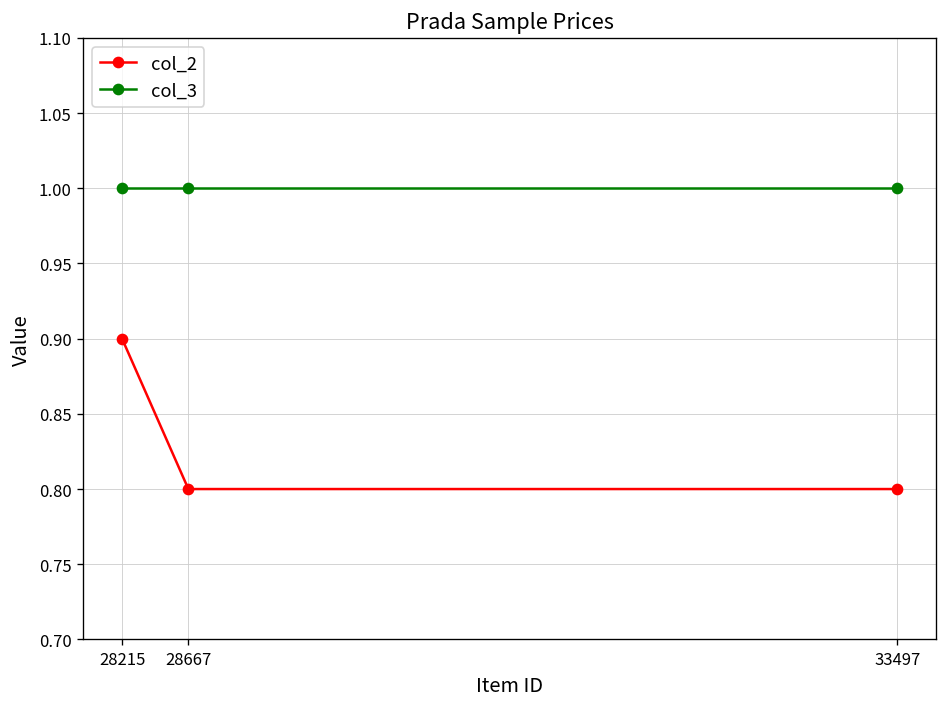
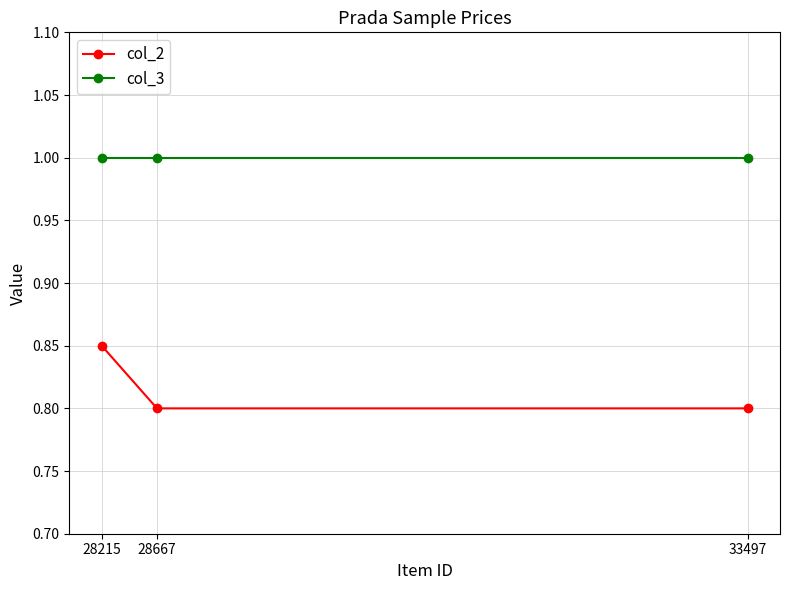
  {
    "col_2": {
-     "28215": 0.90,
+     "28215": 0.85,
      "28667": 0.80,
      "33497": 0.80
    },
    "col_3": {
      "28215": 1.00,
      "28667": 1.00,
      "33497": 1.00
    }
  }
